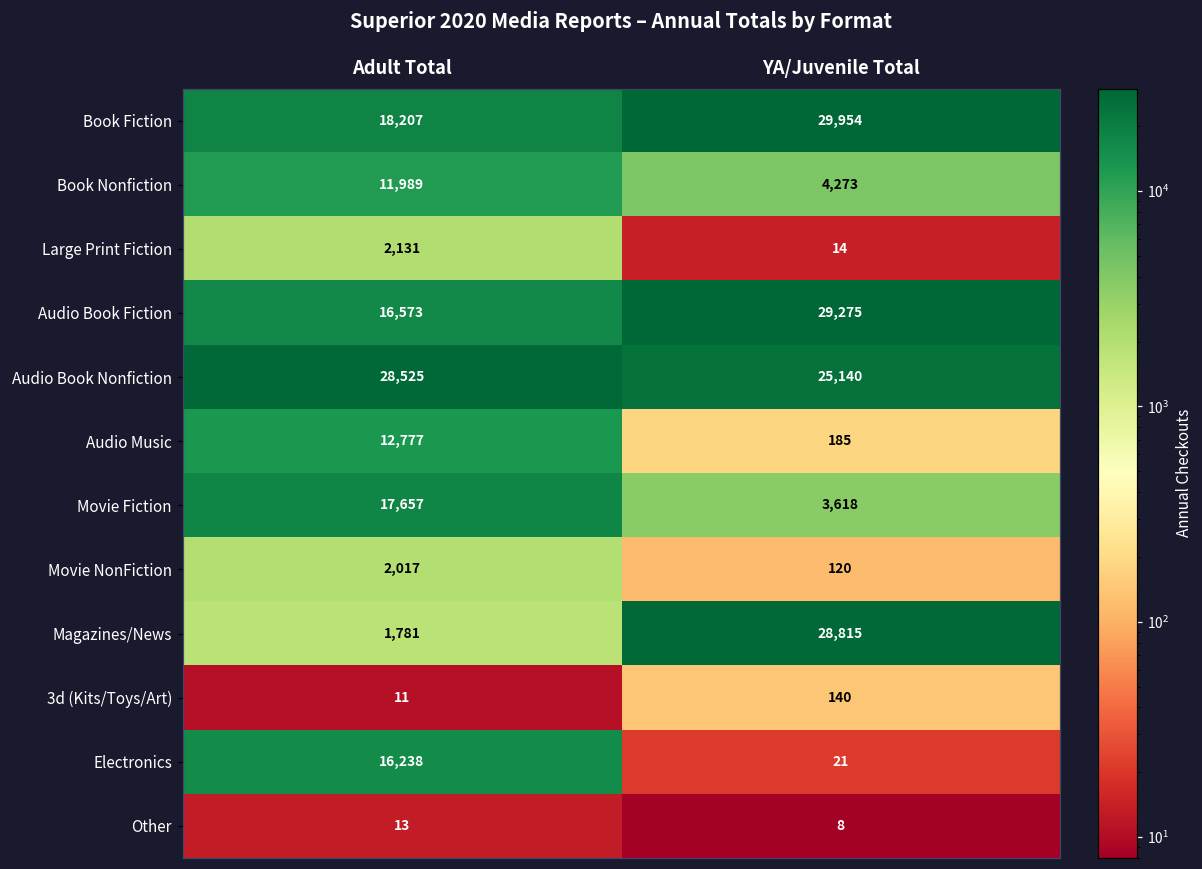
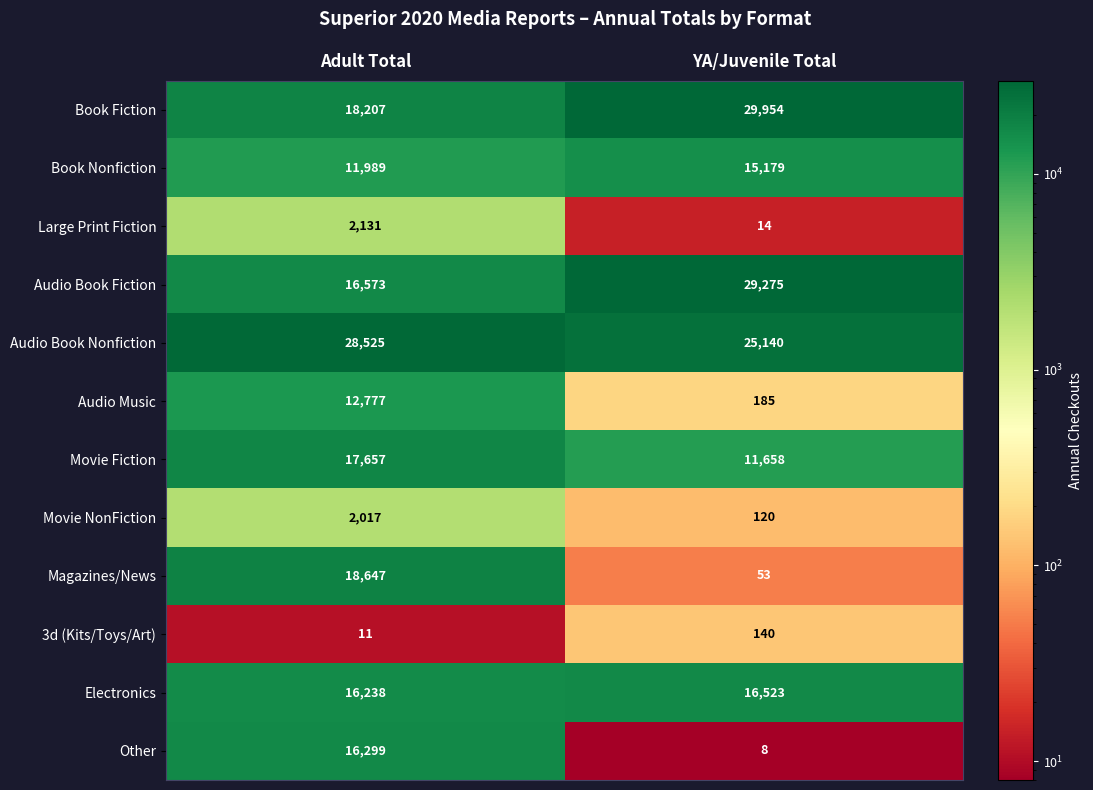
  {
    "Book Fiction": {
      "Adult Total": "18,207",
      "YA/Juvenile Total": "29,954"
    },
    "Book Nonfiction": {
      "Adult Total": "11,989",
-     "YA/Juvenile Total": "4,273"
+     "YA/Juvenile Total": "15,179"
    },
    "Large Print Fiction": {
      "Adult Total": "2,131",
      "YA/Juvenile Total": "14"
    },
    "Audio Book Fiction": {
      "Adult Total": "16,573",
      "YA/Juvenile Total": "29,275"
    },
    "Audio Book Nonfiction": {
      "Adult Total": "28,525",
      "YA/Juvenile Total": "25,140"
    },
    "Audio Music": {
      "Adult Total": "12,777",
      "YA/Juvenile Total": "185"
    },
    "Movie Fiction": {
      "Adult Total": "17,657",
-     "YA/Juvenile Total": "3,618"
+     "YA/Juvenile Total": "11,658"
    },
    "Movie NonFiction": {
      "Adult Total": "2,017",
      "YA/Juvenile Total": "120"
    },
    "Magazines/News": {
-     "Adult Total": "1,781",
-     "YA/Juvenile Total": "28,815"
+     "Adult Total": "18,647",
+     "YA/Juvenile Total": "53"
    },
    "3d (Kits/Toys/Art)": {
      "Adult Total": "11",
      "YA/Juvenile Total": "140"
    },
    "Electronics": {
      "Adult Total": "16,238",
-     "YA/Juvenile Total": "21"
+     "YA/Juvenile Total": "16,523"
    },
    "Other": {
-     "Adult Total": "13",
+     "Adult Total": "16,299",
      "YA/Juvenile Total": "8"
    }
  }
